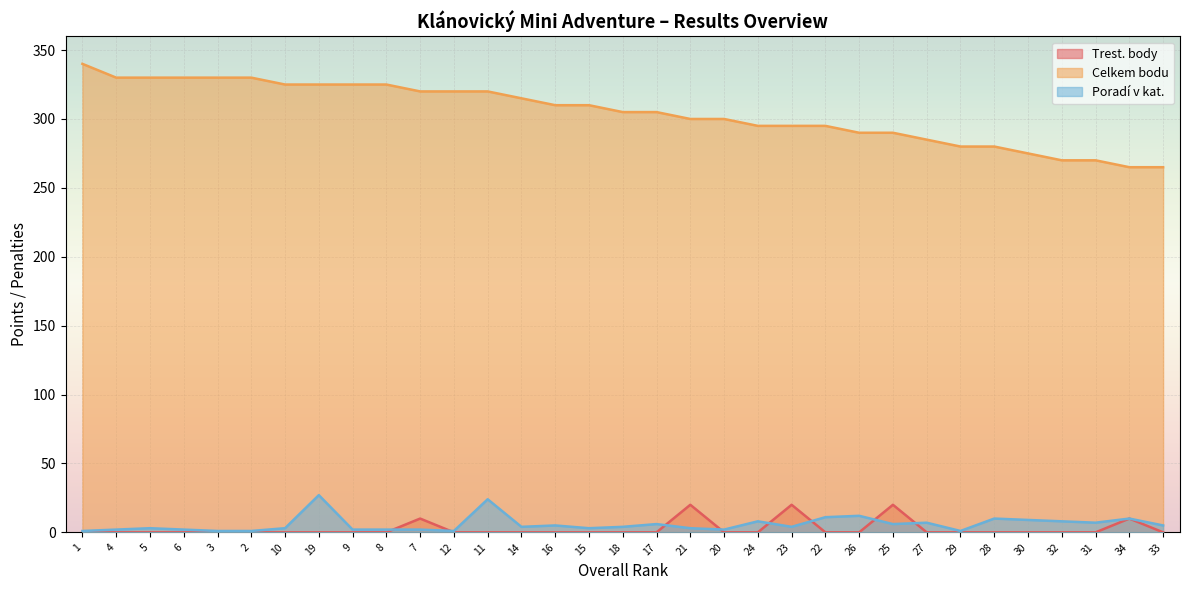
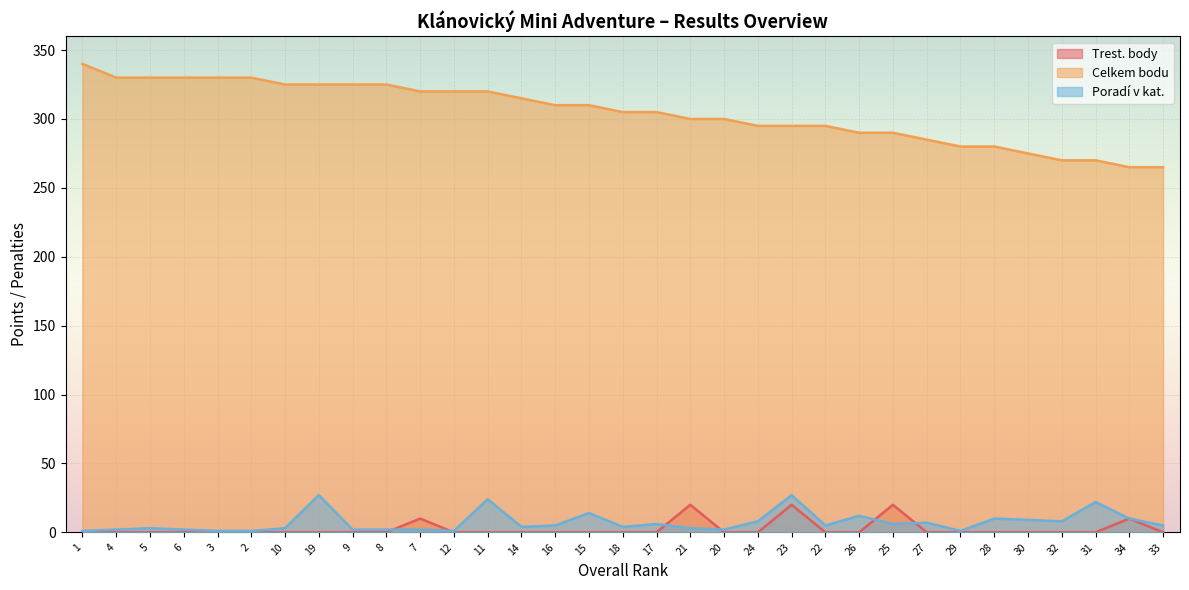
  {
    "Poradí v kat.": {
      "4": 2,
      "5": 3,
      "6": 2,
      "10": 3,
      "19": 27,
      "9": 2,
      "8": 2,
      "7": 2,
      "11": 24,
      "14": 4,
      "16": 5,
-     "15": 3,
+     "15": 14,
      "18": 4,
      "17": 6,
      "21": 3,
      "20": 2,
      "24": 8,
-     "23": 4,
-     "22": 11,
+     "23": 27,
+     "22": 5,
      "26": 12,
      "25": 6,
      "27": 7,
      "28": 10,
      "30": 9,
      "32": 8,
-     "31": 7,
+     "31": 22,
      "33": 5
    }
  }
